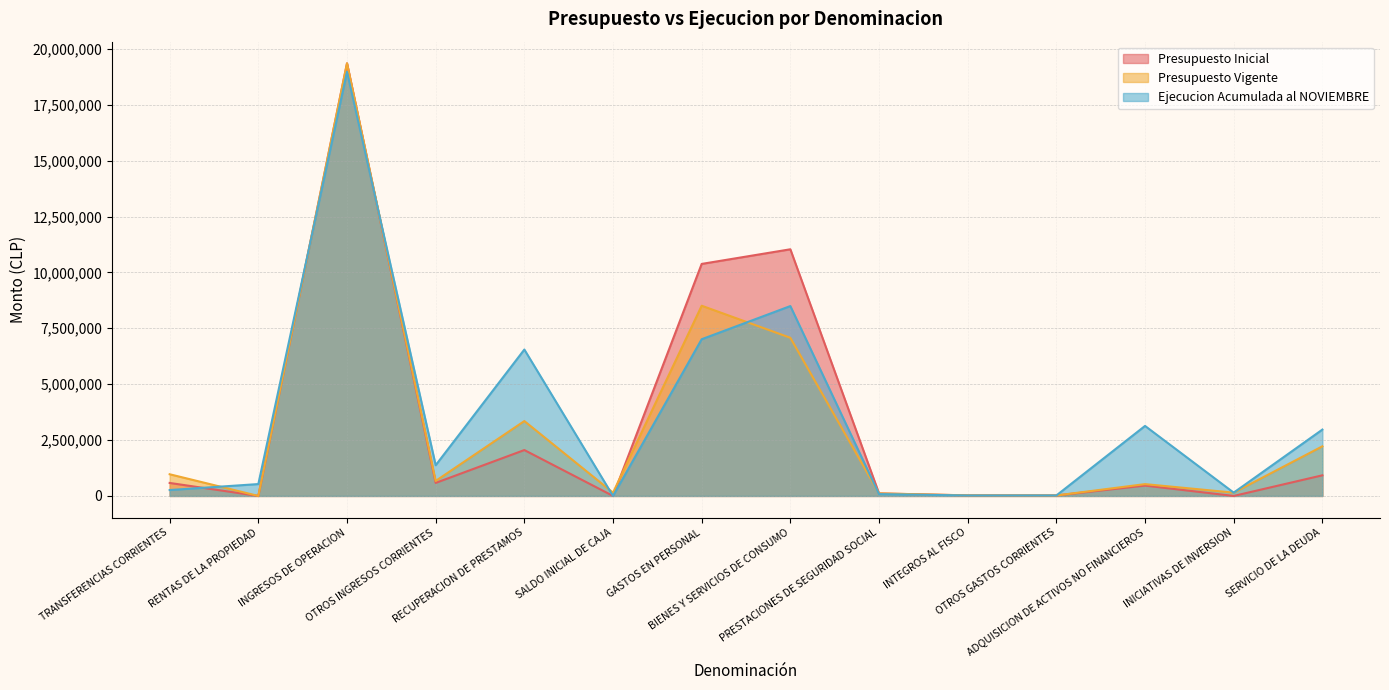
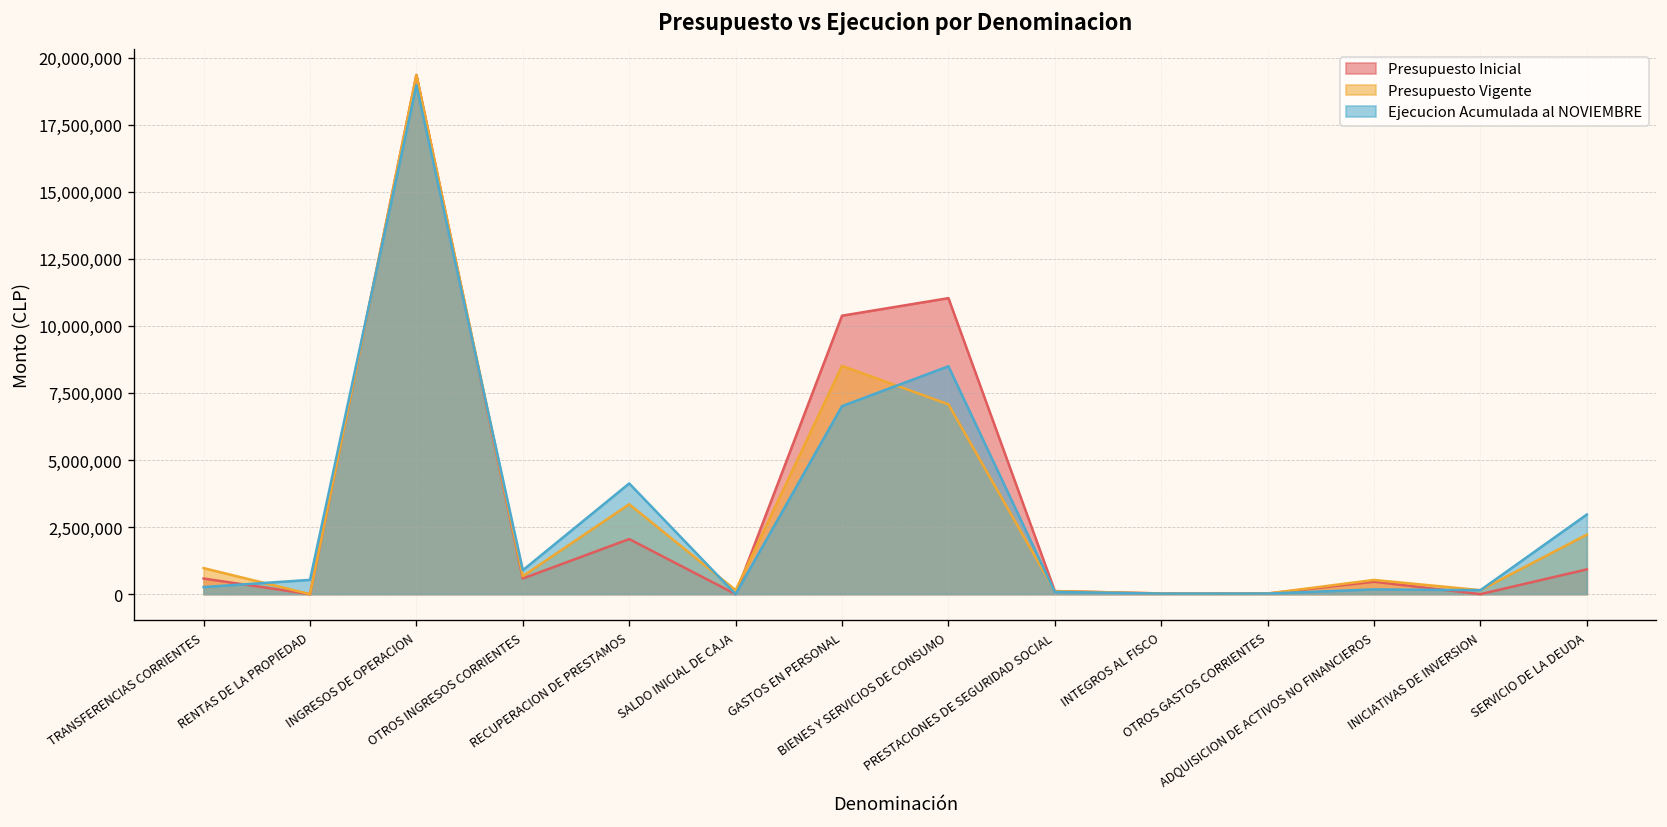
  {
    "Presupuesto Inicial": {
      "TRANSFERENCIAS CORRIENTES": "600,000",
      "RECUPERACION DE PRESTAMOS": "2,100,000",
      "GASTOS EN PERSONAL": "10,400,000",
      "BIENES Y SERVICIOS DE CONSUMO": "11,000,000",
      "INICIATIVAS DE INVERSION": "0",
      "SERVICIO DE LA DEUDA": "900,000"
    },
    "Presupuesto Vigente": {
      "TRANSFERENCIAS CORRIENTES": "1,000,000",
      "RECUPERACION DE PRESTAMOS": "3,300,000",
      "SALDO INICIAL DE CAJA": "100,000",
      "GASTOS EN PERSONAL": "8,500,000",
      "BIENES Y SERVICIOS DE CONSUMO": "7,100,000",
      "SERVICIO DE LA DEUDA": "2,200,000"
    },
    "Ejecucion Acumulada al NOVIEMBRE": {
      "TRANSFERENCIAS CORRIENTES": "300,000",
      "RENTAS DE LA PROPIEDAD": "500,000",
      "INGRESOS DE OPERACION": "19,000,000",
-     "OTROS INGRESOS CORRIENTES": "1,400,000",
-     "RECUPERACION DE PRESTAMOS": "6,500,000",
+     "OTROS INGRESOS CORRIENTES": "900,000",
+     "RECUPERACION DE PRESTAMOS": "4,100,000",
      "GASTOS EN PERSONAL": "7,000,000",
      "BIENES Y SERVICIOS DE CONSUMO": "8,500,000",
-     "ADQUISICION DE ACTIVOS NO FINANCIEROS": "3,100,000",
+     "ADQUISICION DE ACTIVOS NO FINANCIEROS": "200,000",
      "SERVICIO DE LA DEUDA": "3,000,000"
    }
  }
